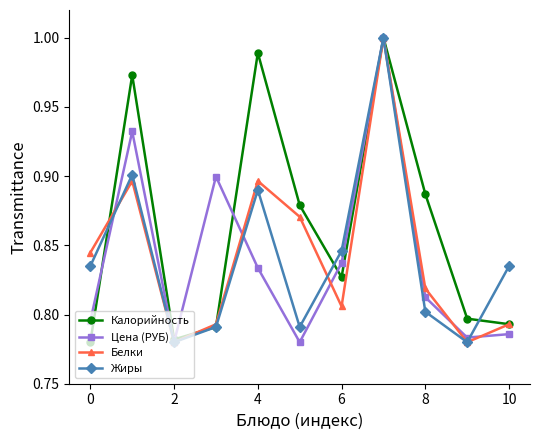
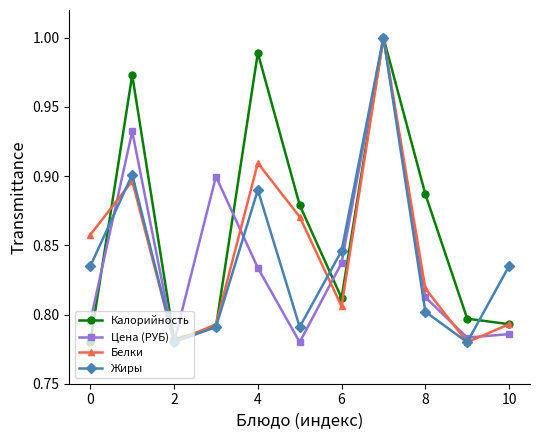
  {
    "Калорийность": {
      "4": 0.989,
-     "6": 0.827,
+     "6": 0.812,
      "8": 0.887
    },
    "Цена (РУБ)": {
      "4": 0.834,
      "6": 0.837,
      "8": 0.812,
      "10": 0.786
    },
    "Белки": {
-     "0": 0.845,
-     "4": 0.896,
+     "0": 0.858,
+     "4": 0.909,
      "6": 0.806,
      "8": 0.819
    },
    "Жиры": {
      "0": 0.835,
      "4": 0.890,
      "6": 0.846,
      "8": 0.802,
      "10": 0.835
    }
  }
